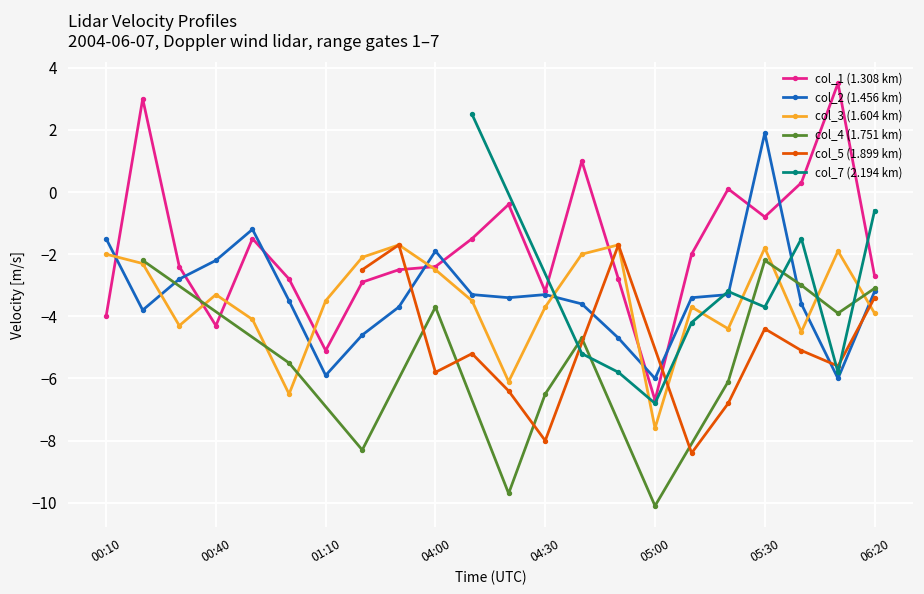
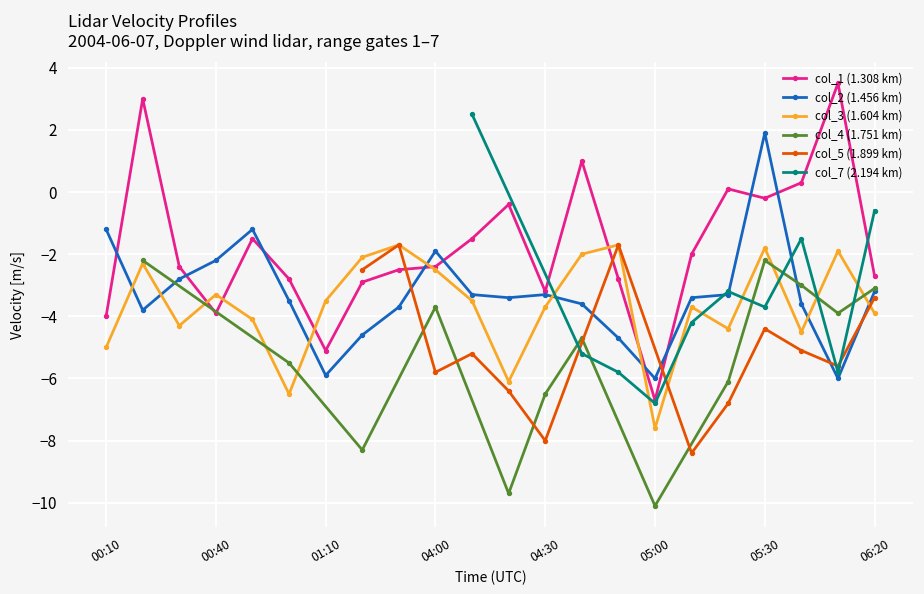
  {
    "col_1 (1.308 km)": {
      "00:10": -4.0,
-     "00:40": -4.3,
+     "00:40": -3.9,
      "01:10": -5.1,
      "04:00": -2.4,
      "04:30": -3.2,
      "05:00": -6.7,
-     "05:30": -0.8,
+     "05:30": -0.2,
      "06:20": -2.7
    },
    "col_2 (1.456 km)": {
-     "00:10": -1.5,
+     "00:10": -1.2,
      "00:40": -2.2,
      "01:10": -5.9,
      "04:00": -1.9,
      "04:30": -3.3,
      "05:00": -6.0,
      "05:30": 1.9,
      "06:20": -3.2
    },
    "col_3 (1.604 km)": {
-     "00:10": -2,
+     "00:10": -5,
      "00:40": -3.3,
      "01:10": -3.5,
      "04:00": -2.5,
      "04:30": -3.7,
      "05:00": -7.6,
      "05:30": -1.8,
      "06:20": -3.9
    },
    "col_4 (1.751 km)": {
      "04:00": -3.7,
      "04:30": -6.5,
      "05:00": -10.1,
      "05:30": -2.2,
      "06:20": -3.1
    },
    "col_5 (1.899 km)": {
      "04:00": -5.8,
      "04:30": -8.0,
      "05:30": -4.4,
      "06:20": -3.4
    },
    "col_7 (2.194 km)": {
      "05:00": -6.8,
      "05:30": -3.7,
      "06:20": -0.6
    }
  }
